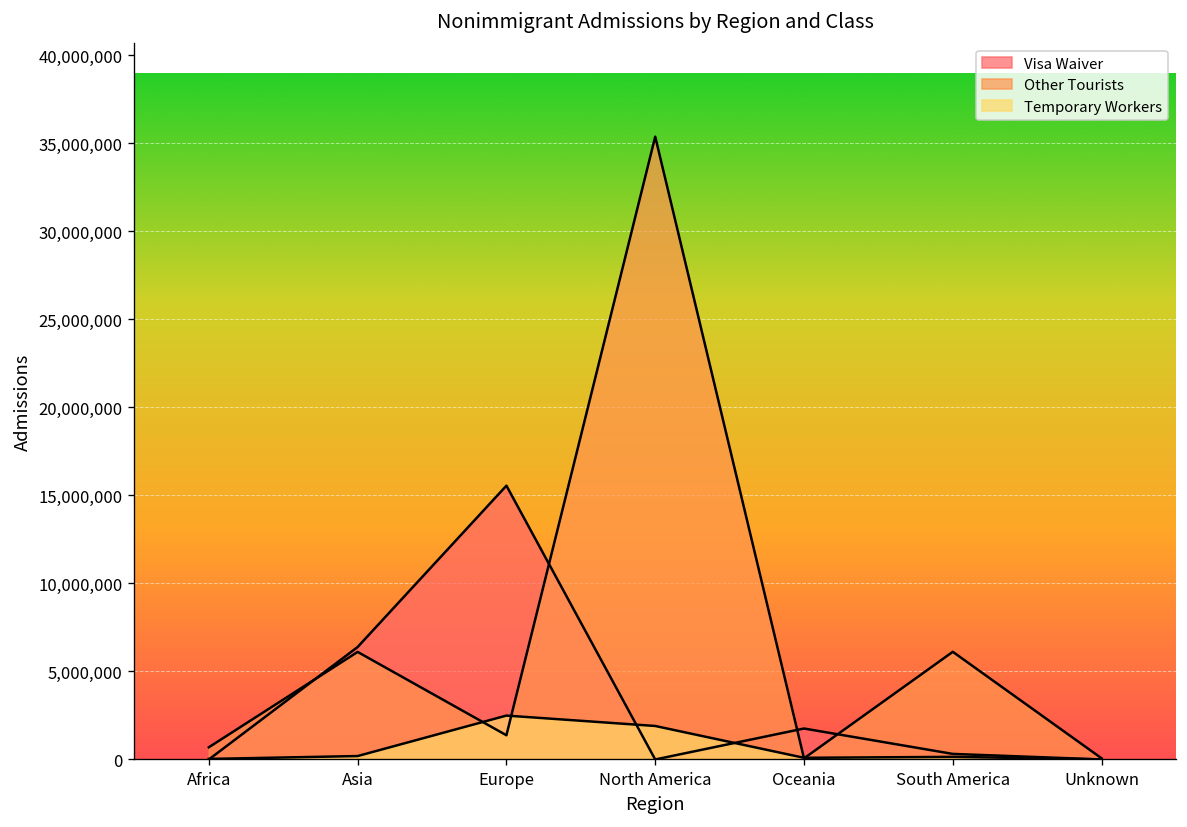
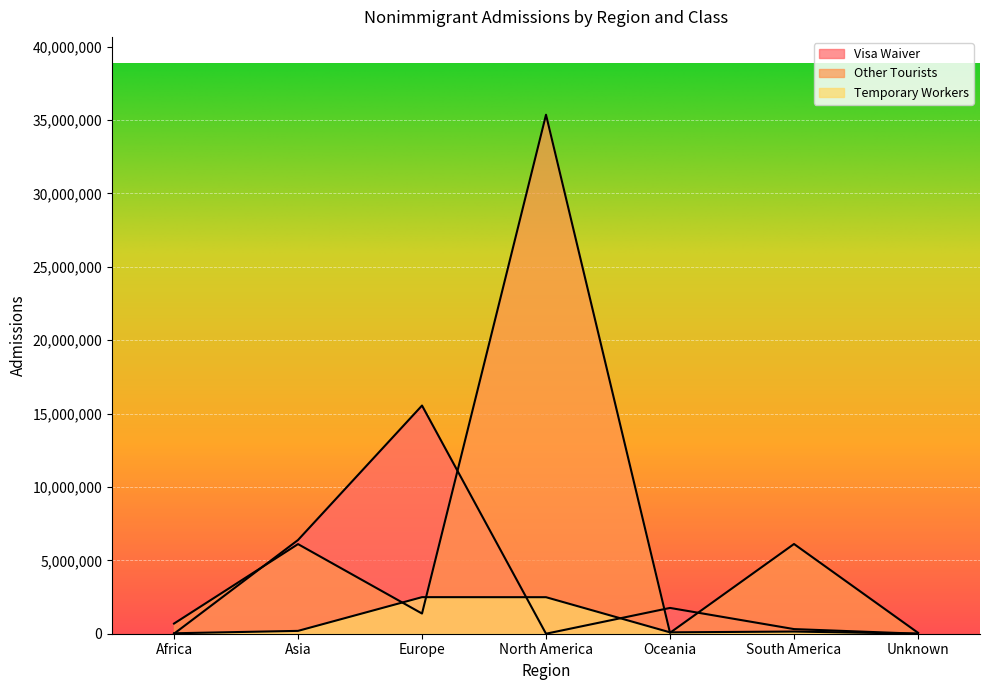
  {
    "Temporary Workers": {
      "Asia": "200,000",
      "Europe": "2,500,000",
-     "North America": "1,900,000"
+     "North America": "2,500,000"
    }
  }
